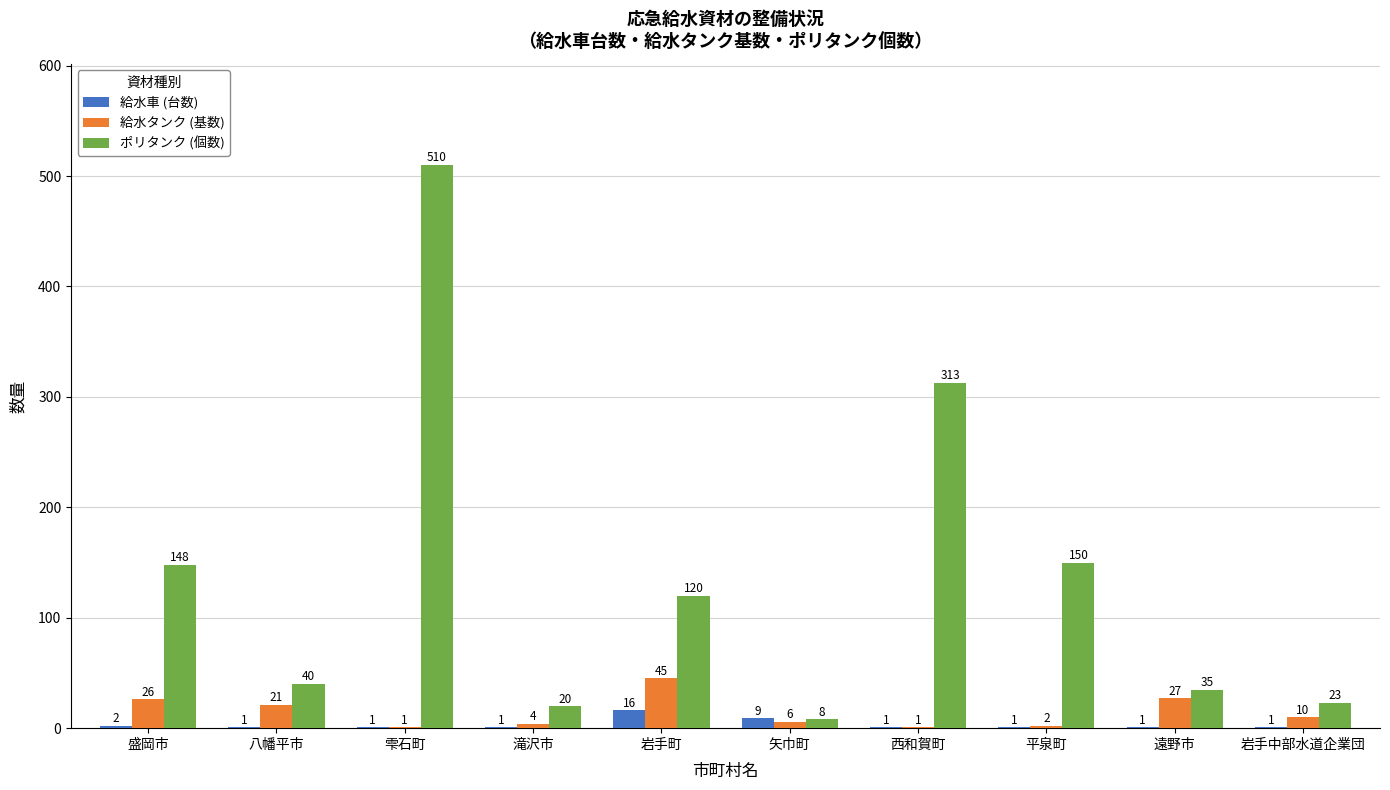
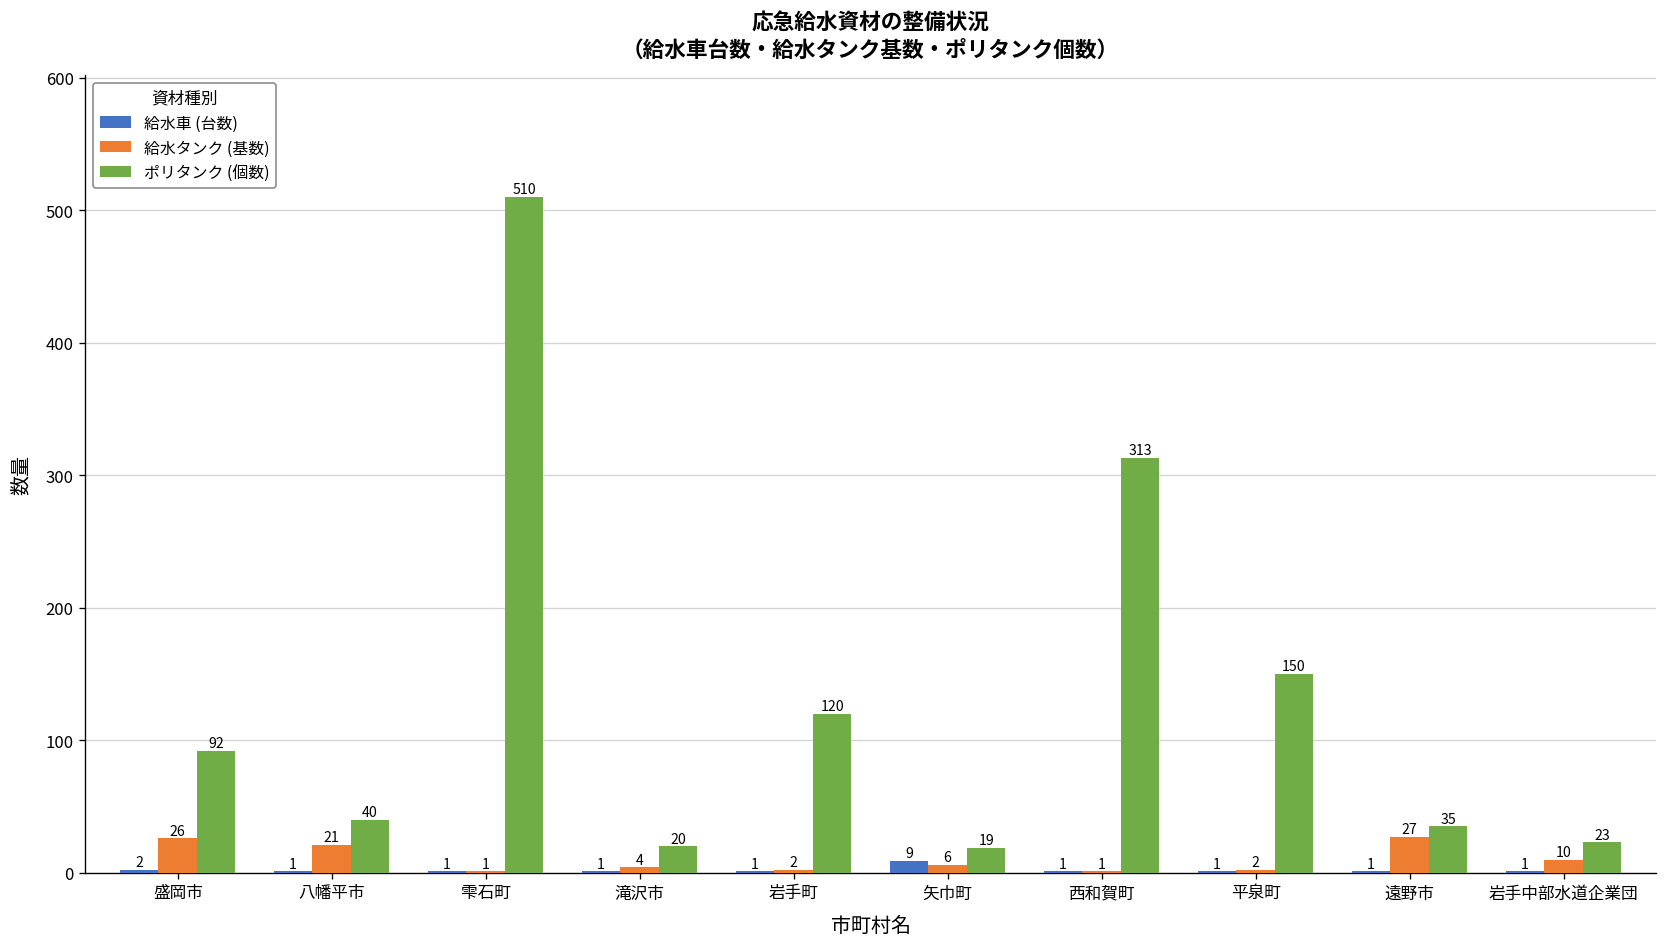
  {
    "給水車 (台数)": {
      "盛岡市": 2,
      "八幡平市": 1,
      "雫石町": 1,
      "滝沢市": 1,
-     "岩手町": 16,
+     "岩手町": 1,
      "矢巾町": 9,
      "西和賀町": 1,
      "平泉町": 1,
      "遠野市": 1,
      "岩手中部水道企業団": 1
    },
    "給水タンク (基数)": {
      "盛岡市": 26,
      "八幡平市": 21,
      "雫石町": 1,
      "滝沢市": 4,
-     "岩手町": 45,
+     "岩手町": 2,
      "矢巾町": 6,
      "西和賀町": 1,
      "平泉町": 2,
      "遠野市": 27,
      "岩手中部水道企業団": 10
    },
    "ポリタンク (個数)": {
-     "盛岡市": 148,
+     "盛岡市": 92,
      "八幡平市": 40,
      "雫石町": 510,
      "滝沢市": 20,
      "岩手町": 120,
-     "矢巾町": 8,
+     "矢巾町": 19,
      "西和賀町": 313,
      "平泉町": 150,
      "遠野市": 35,
      "岩手中部水道企業団": 23
    }
  }
